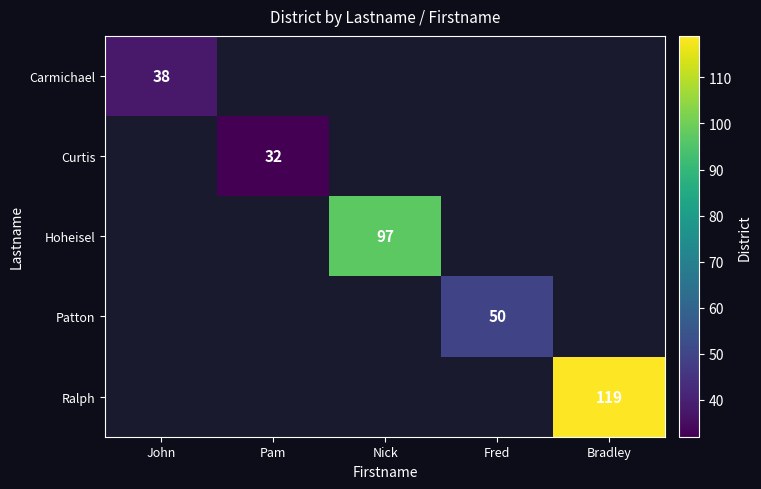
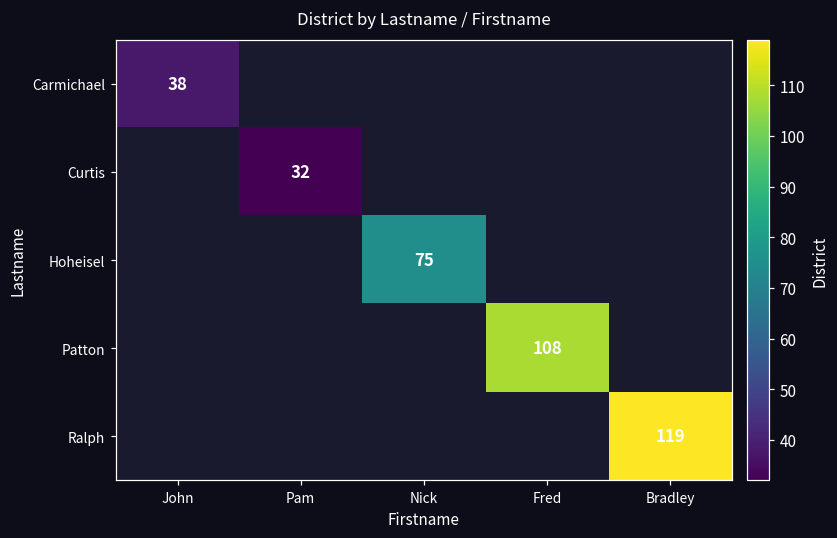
  {
    "Hoheisel": {
-     "Nick": 97
+     "Nick": 75
    },
    "Patton": {
-     "Fred": 50
+     "Fred": 108
    }
  }
